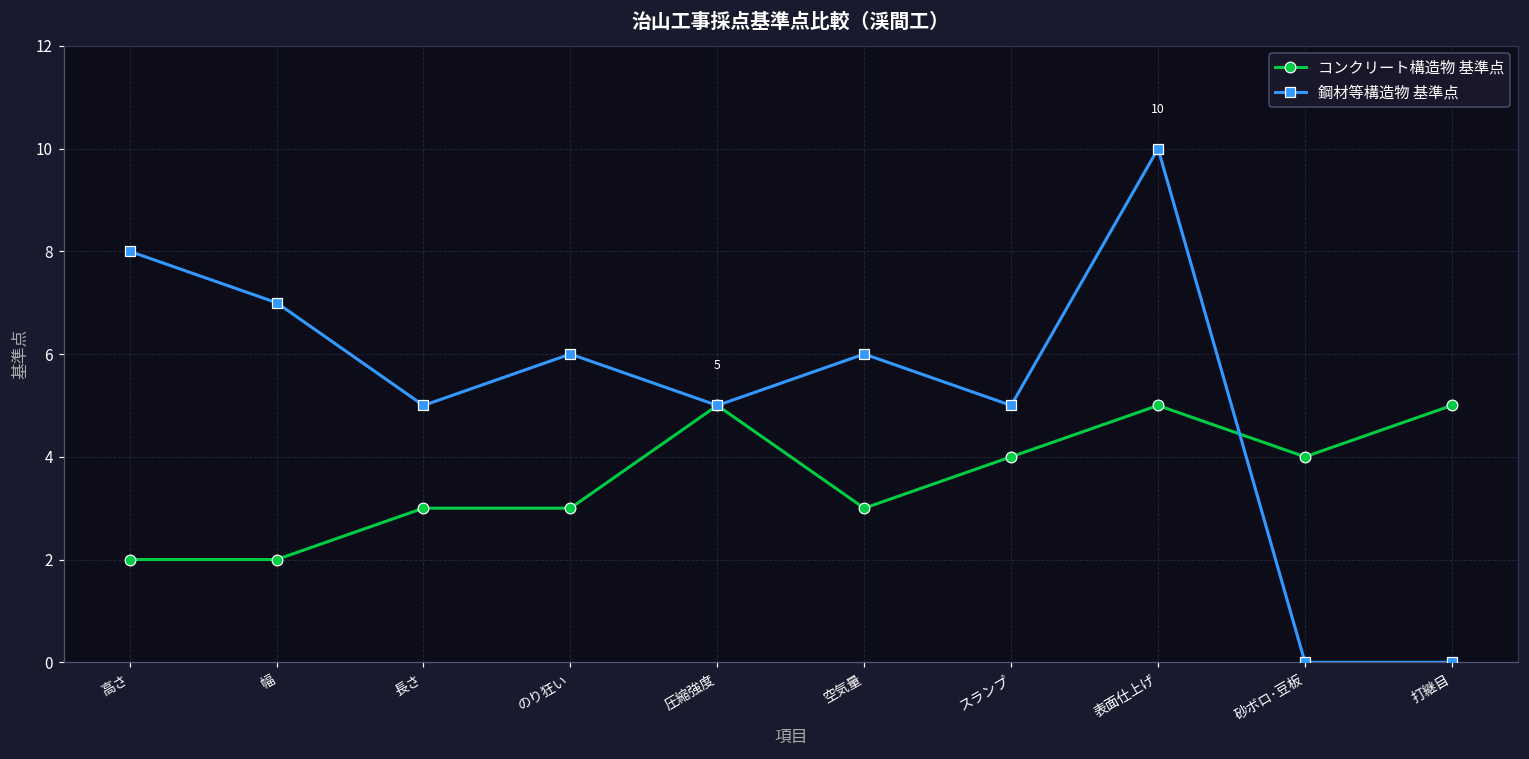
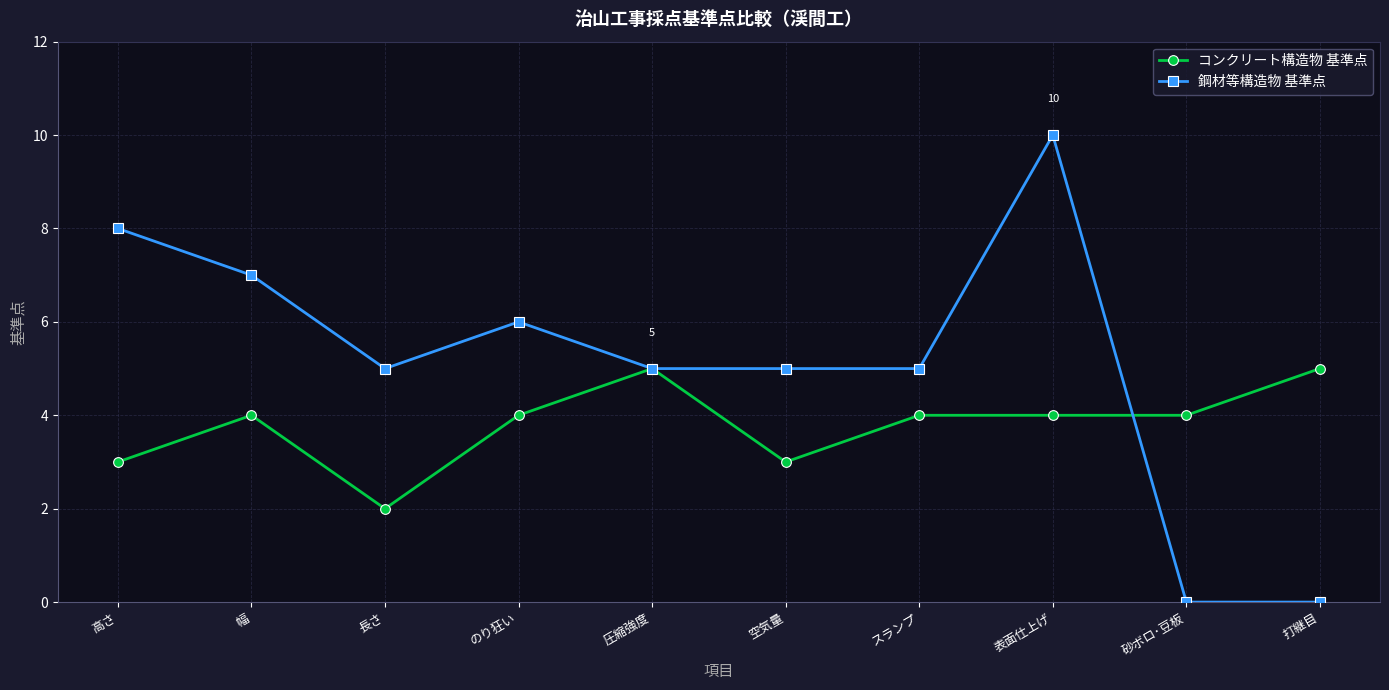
  {
    "コンクリート構造物 基準点": {
-     "高さ": 2,
-     "幅": 2,
-     "長さ": 3,
-     "のり狂い": 3,
+     "高さ": 3,
+     "幅": 4,
+     "長さ": 2,
+     "のり狂い": 4,
      "空気量": 3,
      "スランプ": 4,
-     "表面仕上げ": 5,
+     "表面仕上げ": 4,
      "砂ボロ･豆板": 4,
      "打継目": 5
    },
    "鋼材等構造物 基準点": {
      "高さ": 8,
      "幅": 7,
      "長さ": 5,
      "のり狂い": 6,
-     "空気量": 6,
+     "空気量": 5,
      "スランプ": 5,
      "砂ボロ･豆板": 0,
      "打継目": 0
    }
  }
